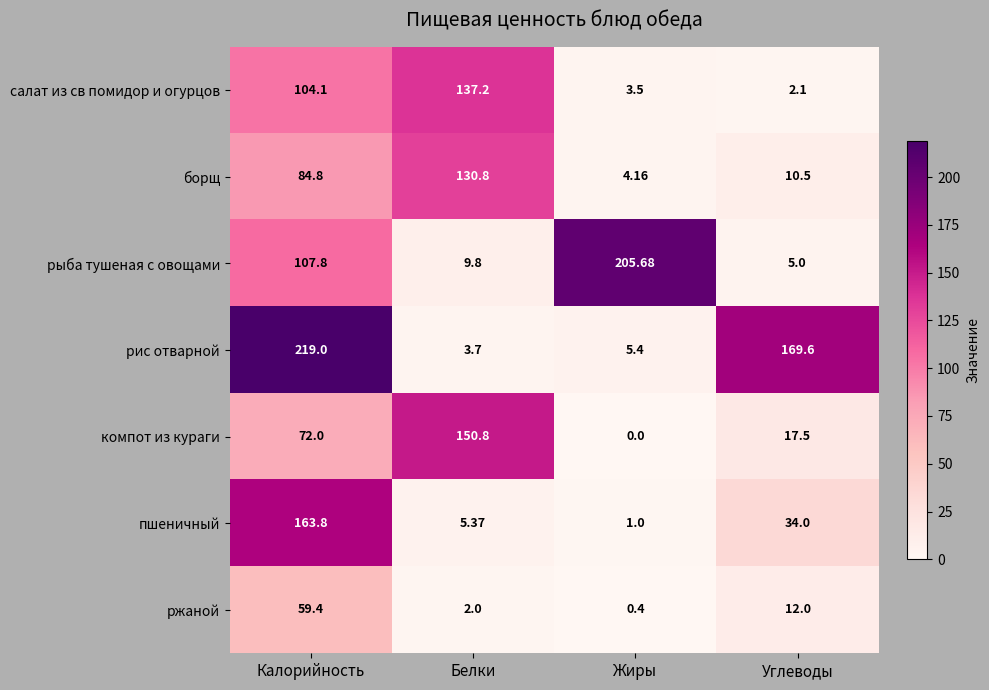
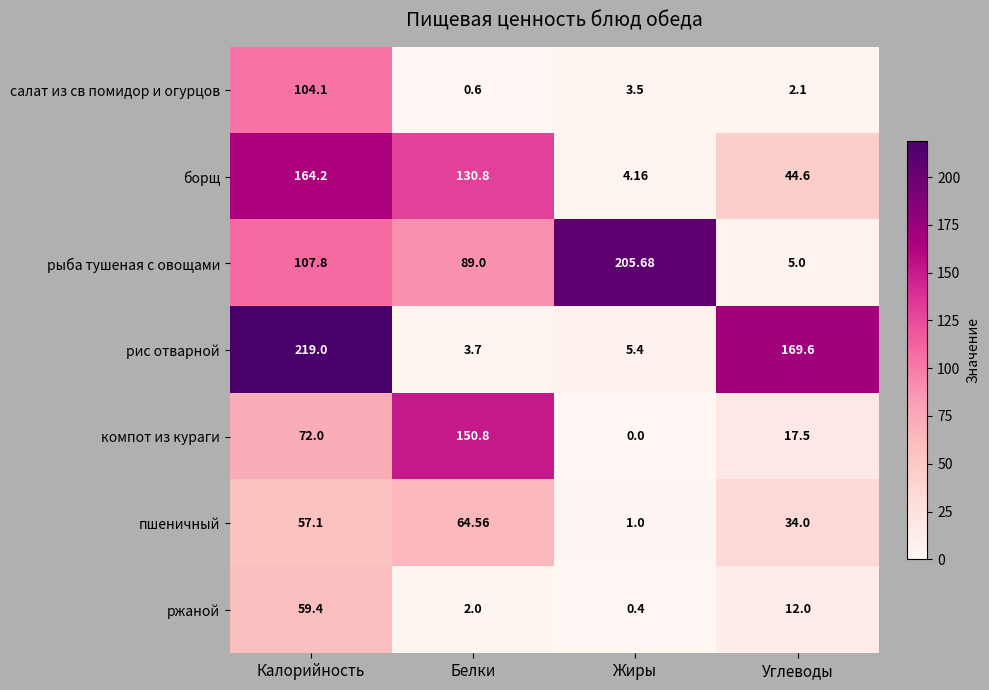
  {
    "салат из св помидор и огурцов": {
      "Калорийность": 104.1,
-     "Белки": 137.2,
+     "Белки": 0.6,
      "Жиры": 3.5,
      "Углеводы": 2.1
    },
    "борщ": {
-     "Калорийность": 84.8,
+     "Калорийность": 164.2,
      "Белки": 130.8,
      "Жиры": 4.16,
-     "Углеводы": 10.5
+     "Углеводы": 44.6
    },
    "рыба тушеная с овощами": {
      "Калорийность": 107.8,
-     "Белки": 9.8,
+     "Белки": 89.0,
      "Жиры": 205.68,
      "Углеводы": 5.0
    },
    "рис отварной": {
      "Калорийность": 219.0,
      "Белки": 3.7,
      "Жиры": 5.4,
      "Углеводы": 169.6
    },
    "компот из кураги": {
      "Калорийность": 72.0,
      "Белки": 150.8,
      "Жиры": 0.0,
      "Углеводы": 17.5
    },
    "пшеничный": {
-     "Калорийность": 163.8,
-     "Белки": 5.37,
+     "Калорийность": 57.1,
+     "Белки": 64.56,
      "Жиры": 1.0,
      "Углеводы": 34.0
    },
    "ржаной": {
      "Калорийность": 59.4,
      "Белки": 2.0,
      "Жиры": 0.4,
      "Углеводы": 12.0
    }
  }
